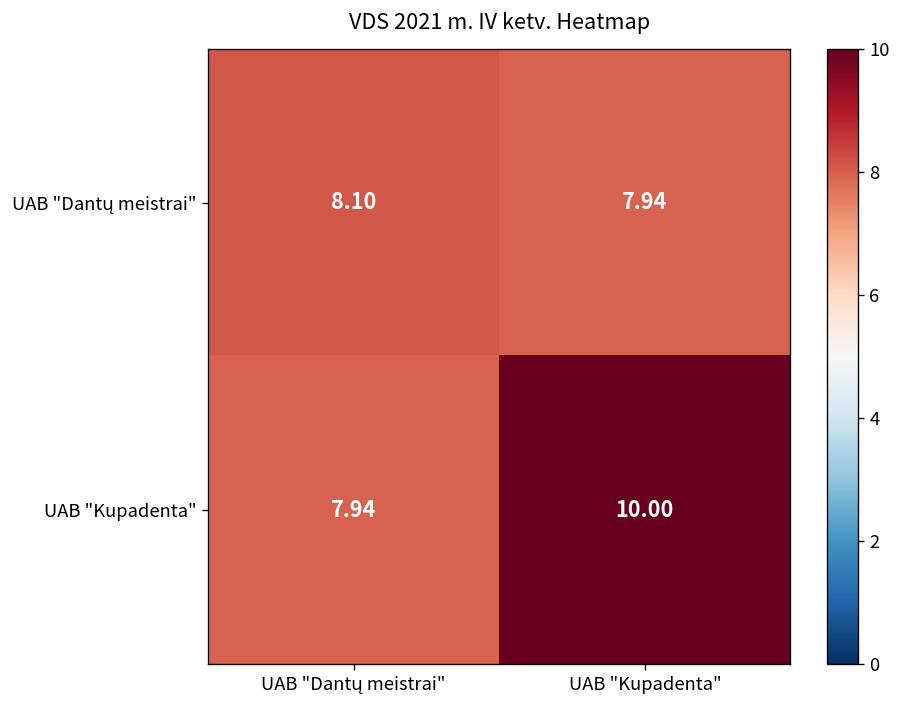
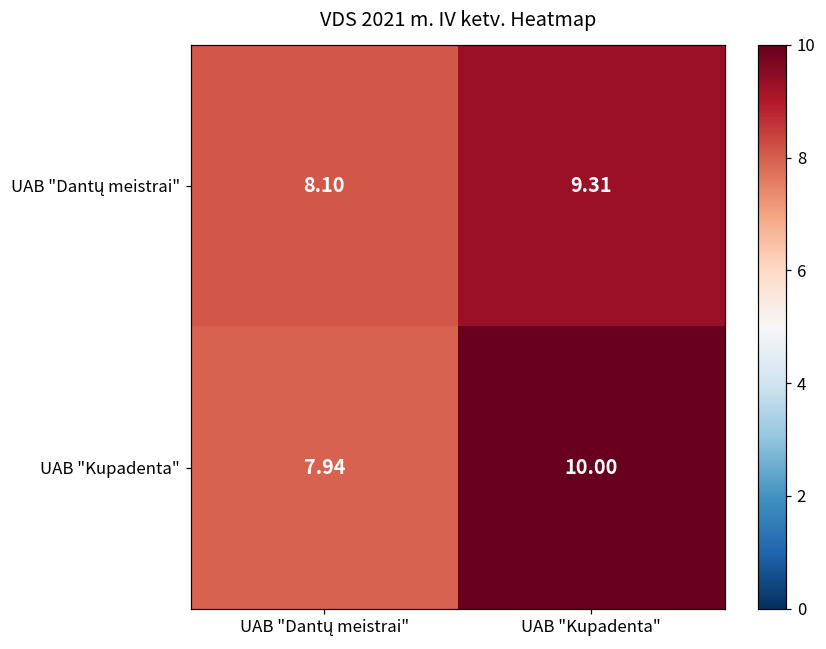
  {
    "UAB \"Dantų meistrai\"": {
      "UAB \"Dantų meistrai\"": 8.10,
-     "UAB \"Kupadenta\"": 7.94
+     "UAB \"Kupadenta\"": 9.31
    },
    "UAB \"Kupadenta\"": {
      "UAB \"Dantų meistrai\"": 7.94,
      "UAB \"Kupadenta\"": 10.00
    }
  }
